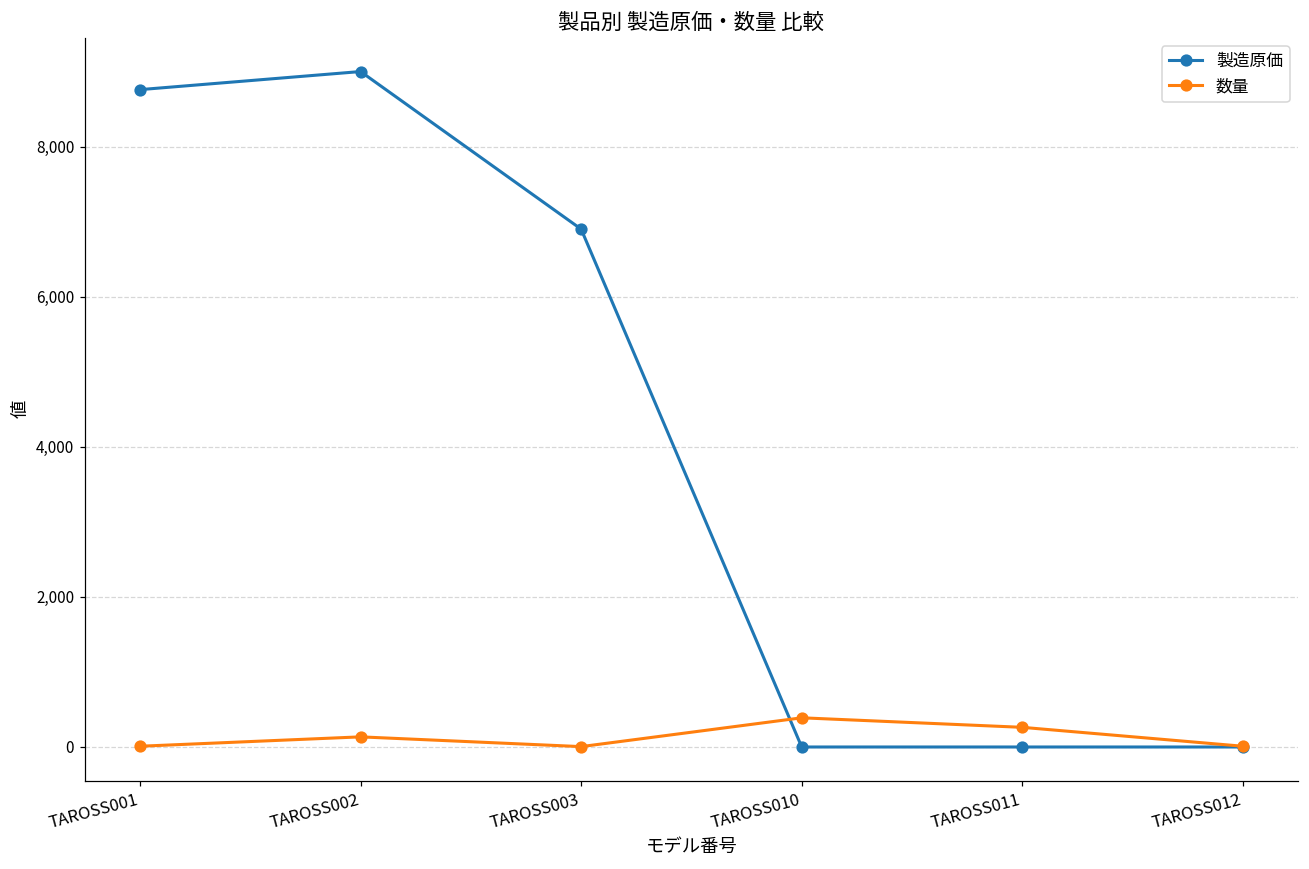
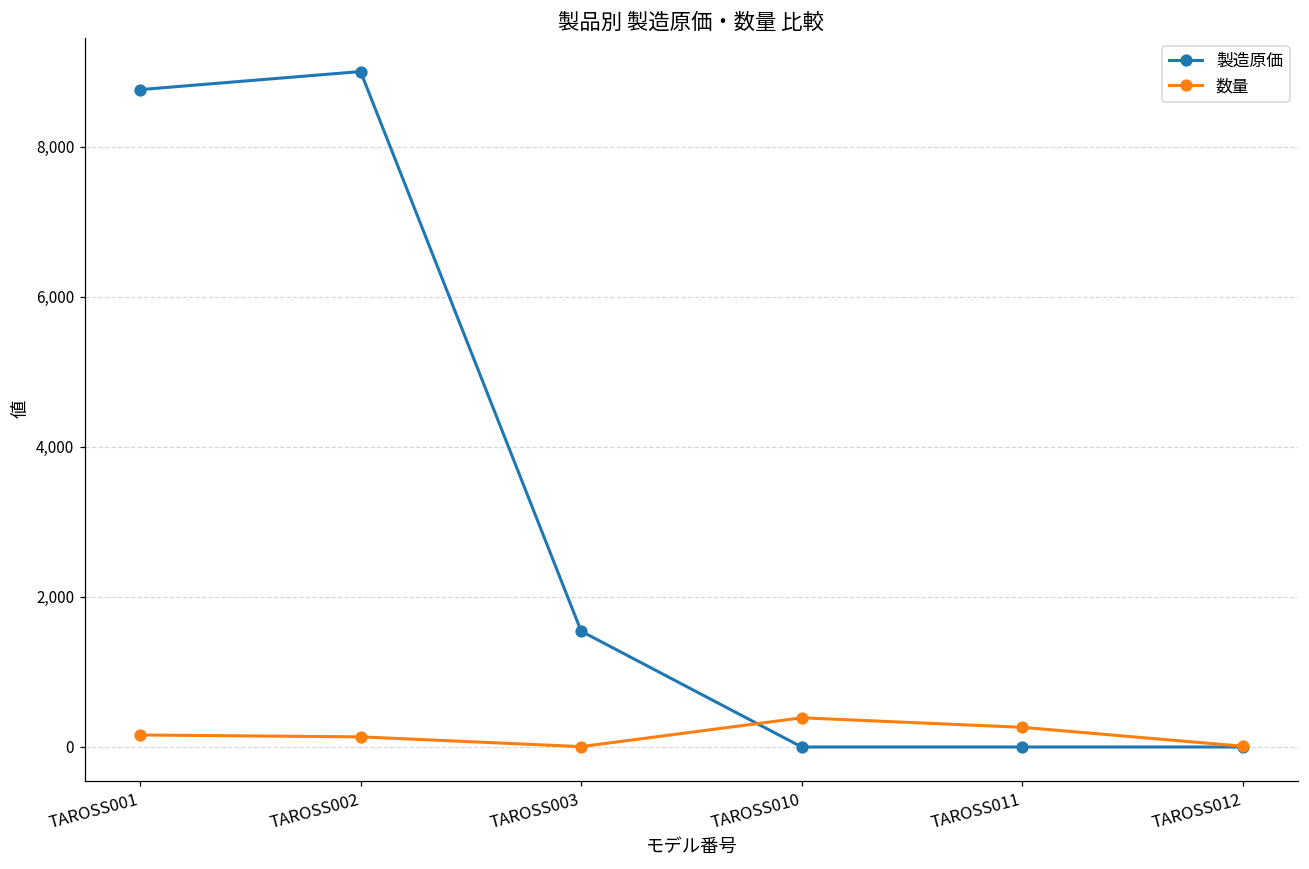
  {
    "製造原価": {
      "TAROSS001": "8,800",
      "TAROSS002": "9,000",
-     "TAROSS003": "6,900",
+     "TAROSS003": "1,500",
      "TAROSS010": "0",
      "TAROSS011": "0"
    },
    "数量": {
-     "TAROSS001": "0",
+     "TAROSS001": "200",
      "TAROSS002": "100",
      "TAROSS003": "0",
      "TAROSS010": "400",
      "TAROSS011": "300"
    }
  }
